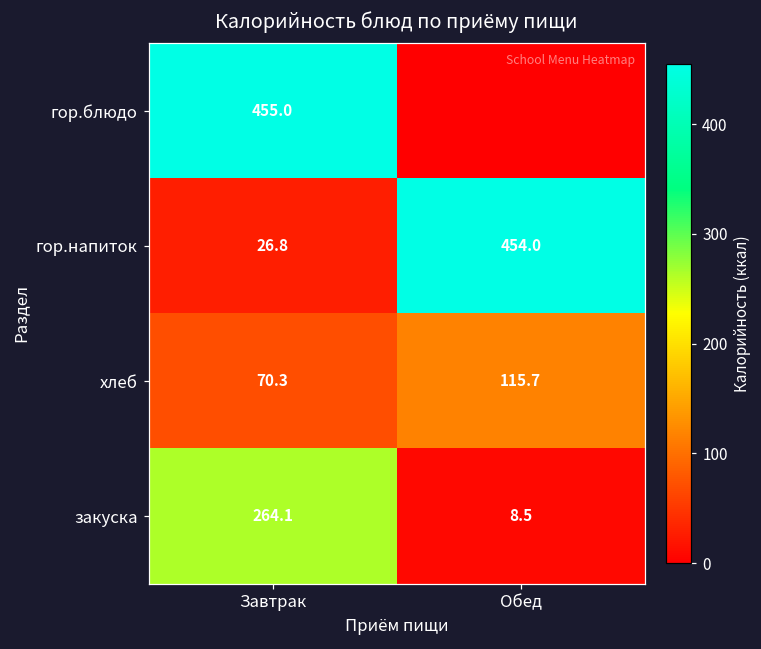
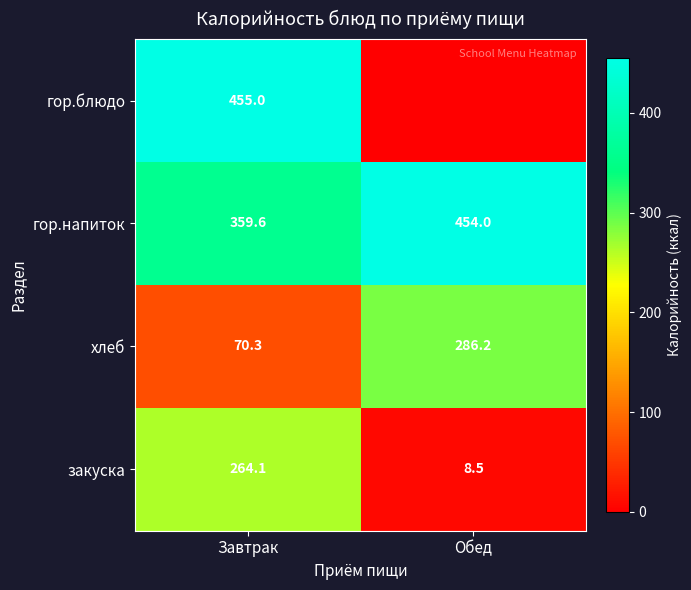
  {
    "гор.блюдо": {
      "Завтрак": 455.0
    },
    "гор.напиток": {
-     "Завтрак": 26.8,
+     "Завтрак": 359.6,
      "Обед": 454.0
    },
    "хлеб": {
      "Завтрак": 70.3,
-     "Обед": 115.7
+     "Обед": 286.2
    },
    "закуска": {
      "Завтрак": 264.1,
      "Обед": 8.5
    }
  }
